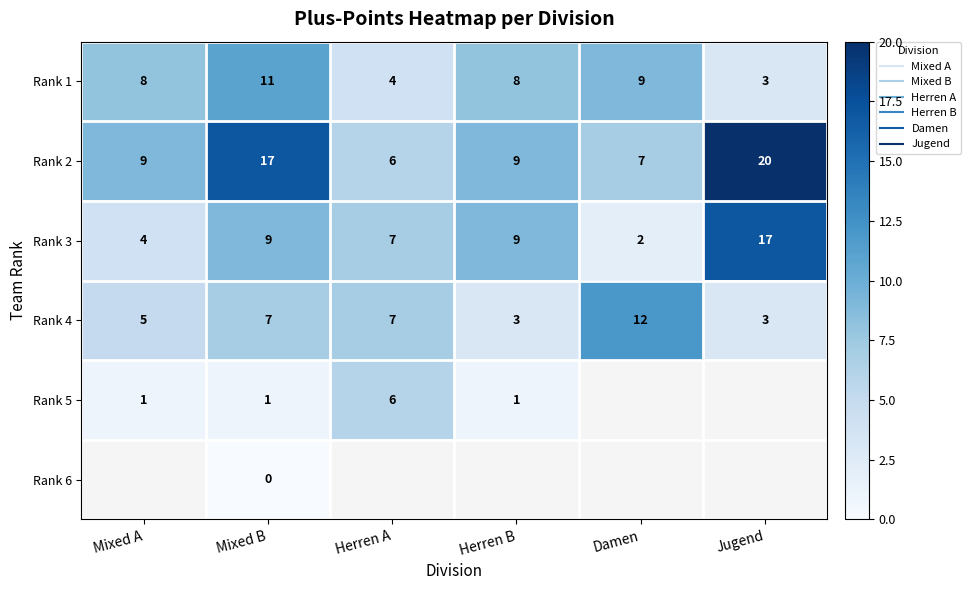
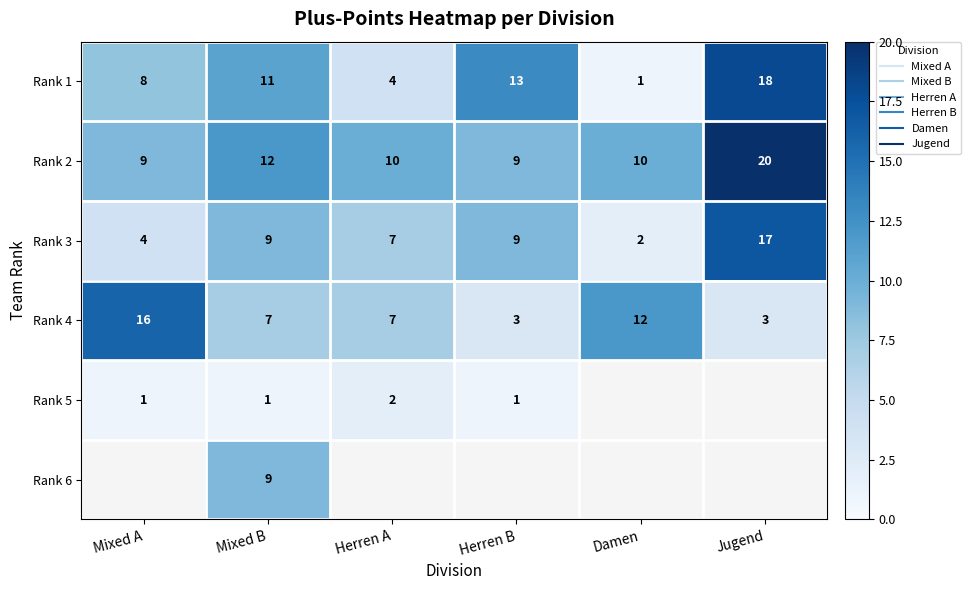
  {
    "Rank 1": {
      "Mixed A": 8,
      "Mixed B": 11,
      "Herren A": 4,
-     "Herren B": 8,
-     "Damen": 9,
-     "Jugend": 3
+     "Herren B": 13,
+     "Damen": 1,
+     "Jugend": 18
    },
    "Rank 2": {
      "Mixed A": 9,
-     "Mixed B": 17,
-     "Herren A": 6,
+     "Mixed B": 12,
+     "Herren A": 10,
      "Herren B": 9,
-     "Damen": 7,
+     "Damen": 10,
      "Jugend": 20
    },
    "Rank 3": {
      "Mixed A": 4,
      "Mixed B": 9,
      "Herren A": 7,
      "Herren B": 9,
      "Damen": 2,
      "Jugend": 17
    },
    "Rank 4": {
-     "Mixed A": 5,
+     "Mixed A": 16,
      "Mixed B": 7,
      "Herren A": 7,
      "Herren B": 3,
      "Damen": 12,
      "Jugend": 3
    },
    "Rank 5": {
      "Mixed A": 1,
      "Mixed B": 1,
-     "Herren A": 6,
+     "Herren A": 2,
      "Herren B": 1
    },
    "Rank 6": {
-     "Mixed B": 0
+     "Mixed B": 9
    }
  }
